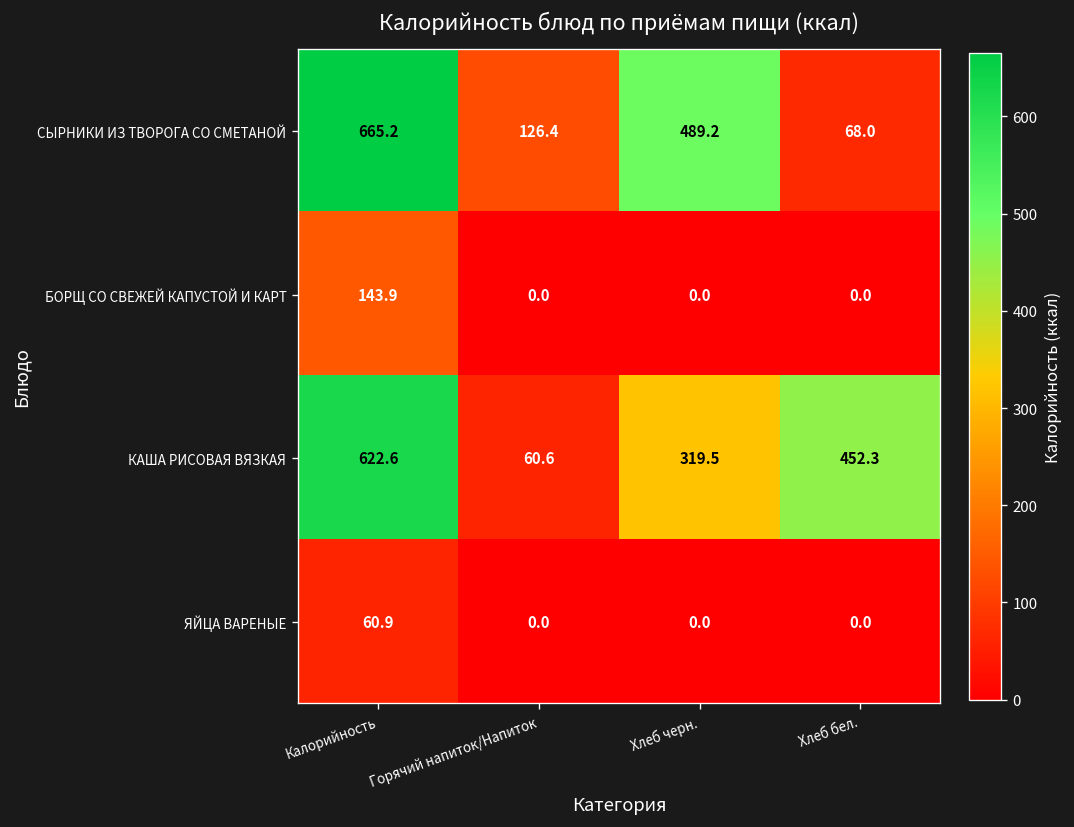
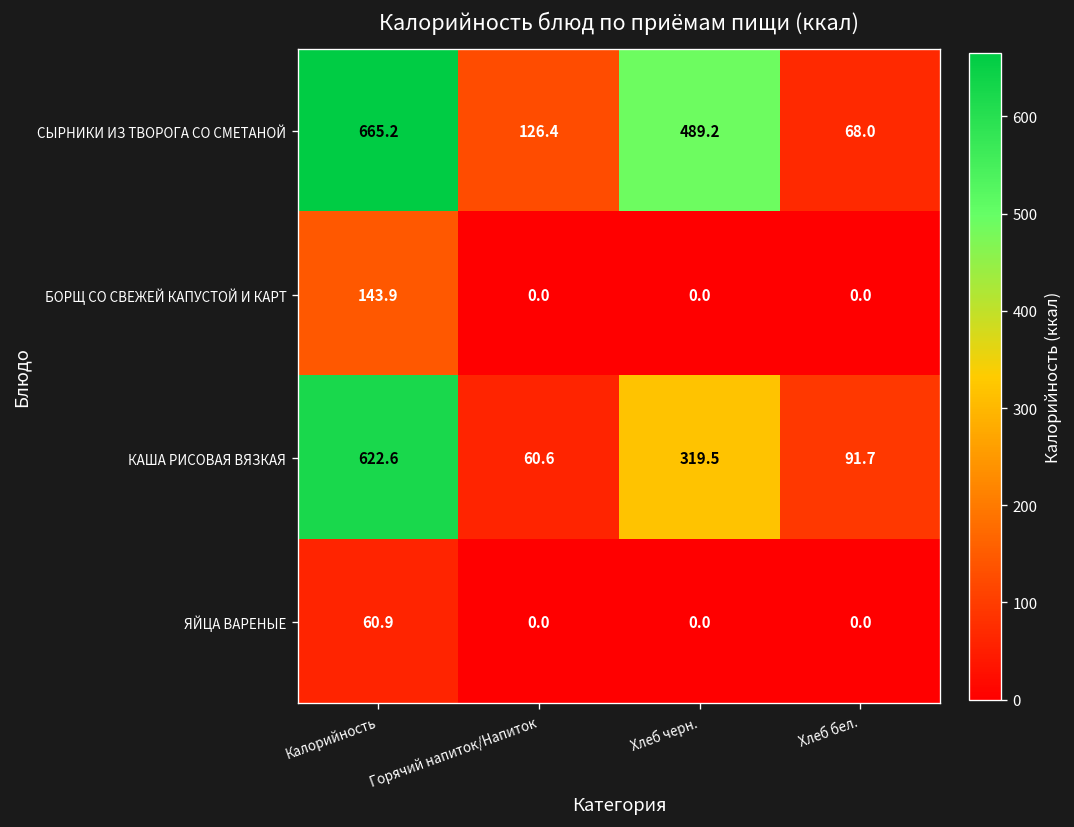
  {
    "СЫРНИКИ ИЗ ТВОРОГА СО СМЕТАНОЙ": {
      "Калорийность": 665.2,
      "Горячий напиток/Напиток": 126.4,
      "Хлеб черн.": 489.2,
      "Хлеб бел.": 68.0
    },
    "БОРЩ СО СВЕЖЕЙ КАПУСТОЙ И КАРТ": {
      "Калорийность": 143.9,
      "Горячий напиток/Напиток": 0.0,
      "Хлеб черн.": 0.0,
      "Хлеб бел.": 0.0
    },
    "КАША РИСОВАЯ ВЯЗКАЯ": {
      "Калорийность": 622.6,
      "Горячий напиток/Напиток": 60.6,
      "Хлеб черн.": 319.5,
-     "Хлеб бел.": 452.3
+     "Хлеб бел.": 91.7
    },
    "ЯЙЦА ВАРЕНЫЕ": {
      "Калорийность": 60.9,
      "Горячий напиток/Напиток": 0.0,
      "Хлеб черн.": 0.0,
      "Хлеб бел.": 0.0
    }
  }
